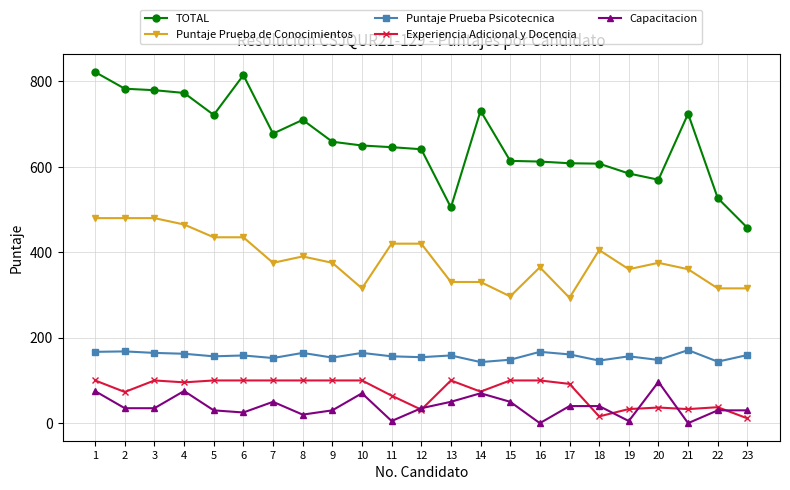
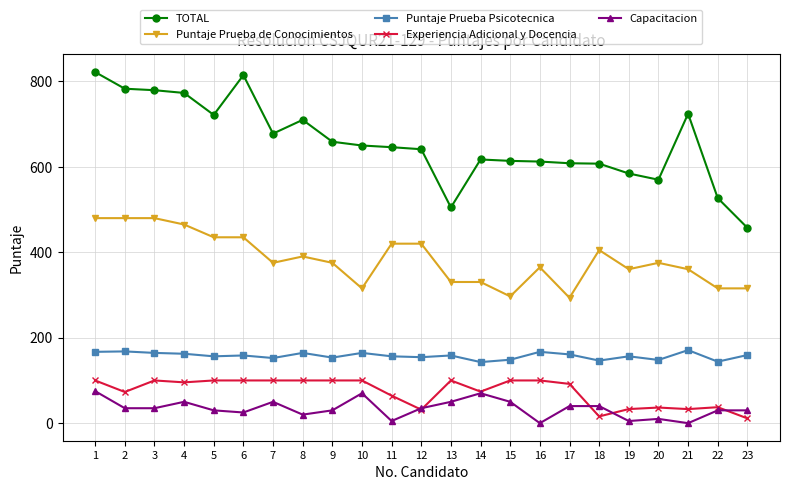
  {
    "TOTAL": {
      "1": 820,
      "2": 780,
      "3": 780,
      "4": 770,
      "5": 720,
      "6": 810,
      "7": 680,
      "8": 710,
      "9": 660,
      "10": 650,
      "11": 650,
      "12": 640,
      "13": 510,
-     "14": 730,
+     "14": 620,
      "15": 610,
      "16": 610,
      "17": 610,
      "18": 610,
      "19": 580,
      "20": 570,
      "21": 720,
      "22": 530,
      "23": 460
    },
    "Puntaje Prueba de Conocimientos": {
      "1": 480,
      "2": 480,
      "3": 480,
      "4": 470,
      "5": 440,
      "6": 440,
      "7": 380,
      "8": 390,
      "9": 380,
      "10": 320,
      "11": 420,
      "12": 420,
      "13": 330,
      "14": 330,
      "15": 300,
      "16": 360,
      "17": 290,
      "18": 410,
      "19": 360,
      "20": 380,
      "21": 360,
      "22": 320,
      "23": 320
    },
    "Puntaje Prueba Psicotecnica": {
      "1": 170,
      "2": 170,
      "3": 160,
      "4": 160,
      "5": 160,
      "6": 160,
      "7": 150,
      "8": 160,
      "9": 150,
      "10": 160,
      "11": 160,
      "12": 150,
      "13": 160,
      "14": 140,
      "15": 150,
      "16": 170,
      "17": 160,
      "18": 150,
      "19": 160,
      "20": 150,
      "21": 170,
      "22": 140,
      "23": 160
    },
    "Experiencia Adicional y Docencia": {
      "1": 100,
      "2": 70,
      "3": 100,
      "4": 100,
      "5": 100,
      "6": 100,
      "7": 100,
      "8": 100,
      "9": 100,
      "10": 100,
      "11": 60,
      "13": 100,
      "15": 100,
      "16": 100,
      "17": 90,
      "18": 20,
      "19": 30,
      "20": 40,
      "21": 30,
      "22": 40,
      "23": 10
    },
    "Capacitacion": {
      "1": 80,
      "2": 40,
      "3": 40,
-     "4": 80,
+     "4": 50,
      "5": 30,
      "6": 30,
      "7": 50,
      "8": 20,
      "9": 30,
      "10": 70,
      "11": 10,
      "13": 50,
      "15": 50,
      "16": 0,
      "17": 40,
      "18": 40,
      "19": 10,
-     "20": 100,
+     "20": 10,
      "21": 0,
      "22": 30,
      "23": 30
    }
  }
